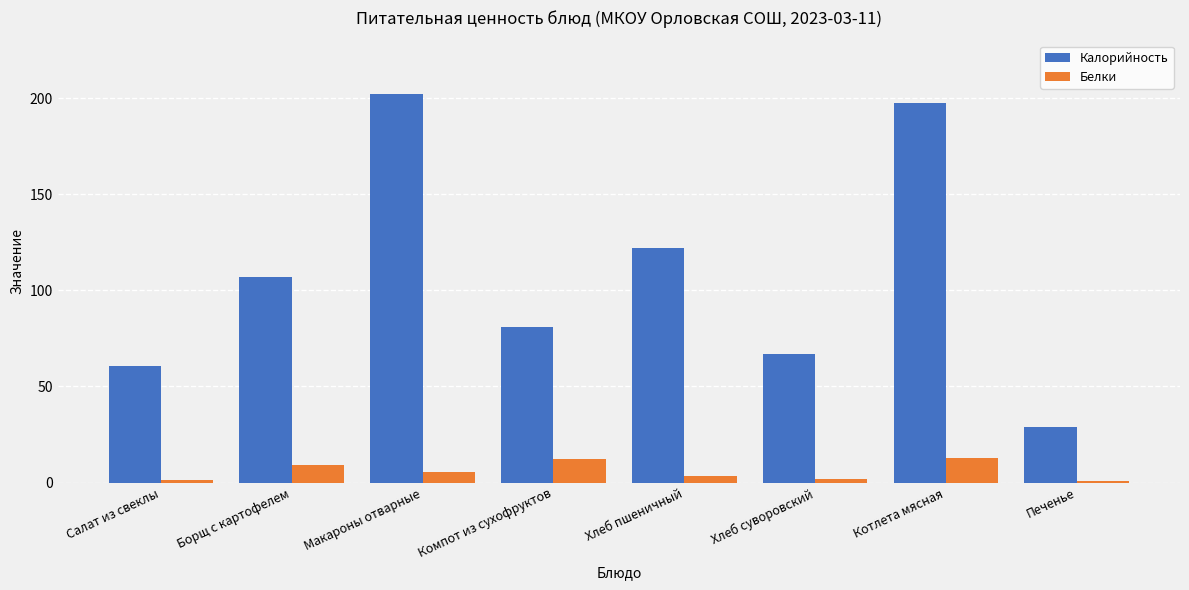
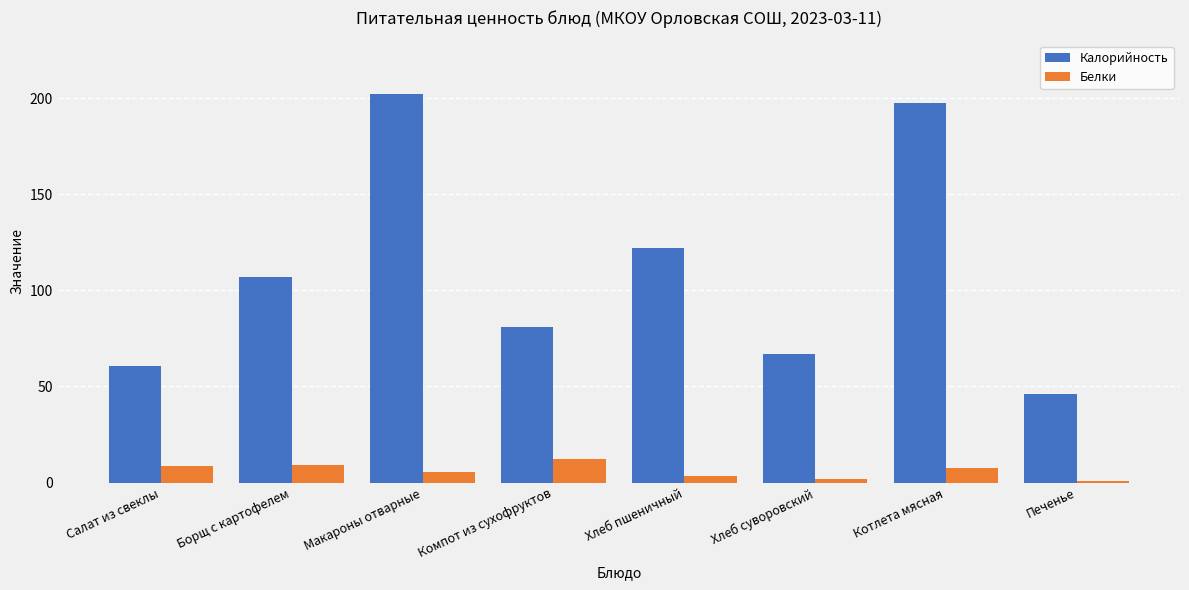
  {
    "Калорийность": {
      "Салат из свеклы": 61,
      "Борщ с картофелем": 107,
      "Макароны отварные": 202,
      "Компот из сухофруктов": 81,
      "Хлеб пшеничный": 122,
      "Хлеб суворовский": 67,
      "Котлета мясная": 197,
-     "Печенье": 29
+     "Печенье": 46
    },
    "Белки": {
-     "Салат из свеклы": 1,
+     "Салат из свеклы": 9,
      "Борщ с картофелем": 9,
      "Макароны отварные": 5,
      "Компот из сухофруктов": 12,
      "Хлеб пшеничный": 3,
      "Хлеб суворовский": 2,
-     "Котлета мясная": 13
+     "Котлета мясная": 8
    }
  }
